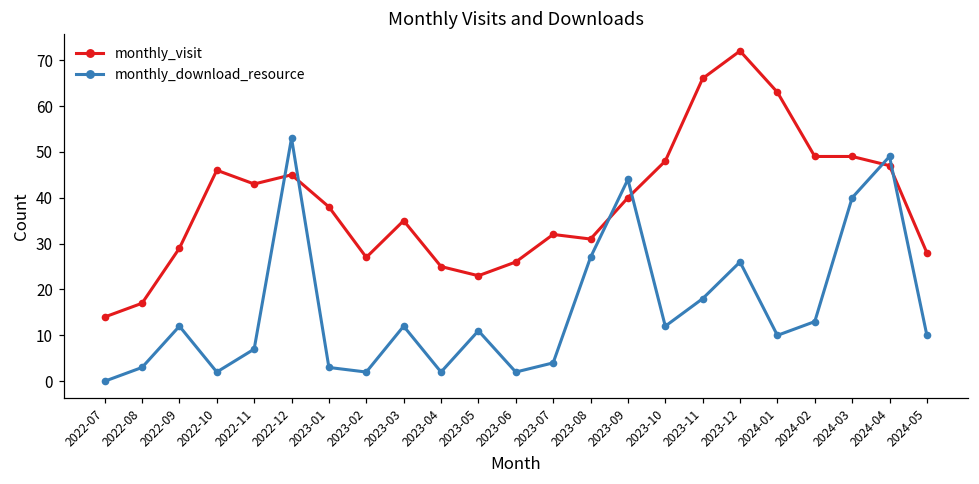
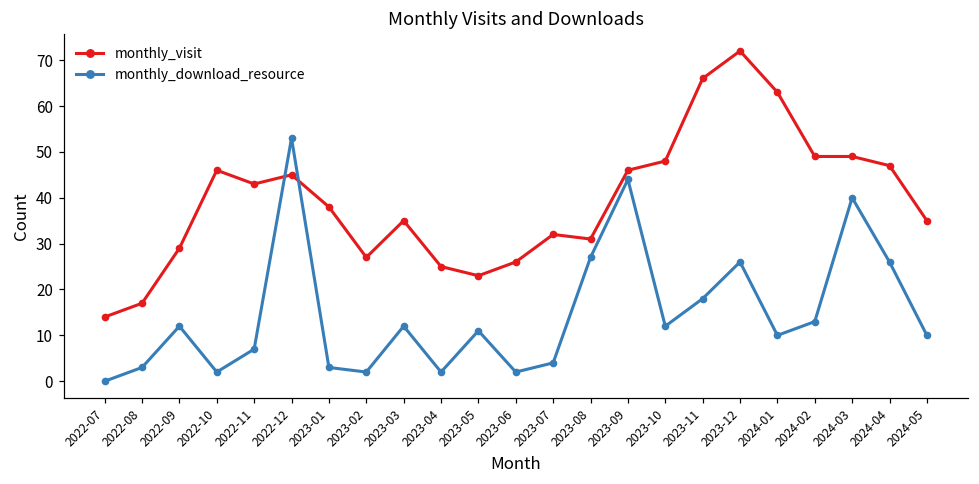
  {
    "monthly_visit": {
      "2022-07": 14,
      "2022-08": 17,
      "2022-09": 29,
      "2022-10": 46,
      "2022-11": 43,
      "2022-12": 45,
      "2023-01": 38,
      "2023-02": 27,
      "2023-03": 35,
      "2023-04": 25,
      "2023-05": 23,
      "2023-06": 26,
      "2023-07": 32,
      "2023-08": 31,
-     "2023-09": 40,
+     "2023-09": 46,
      "2023-10": 48,
      "2023-11": 66,
      "2023-12": 72,
      "2024-01": 63,
      "2024-02": 49,
      "2024-03": 49,
      "2024-04": 47,
-     "2024-05": 28
+     "2024-05": 35
    },
    "monthly_download_resource": {
      "2022-07": 0,
      "2022-08": 3,
      "2022-09": 12,
      "2022-10": 2,
      "2022-11": 7,
      "2022-12": 53,
      "2023-01": 3,
      "2023-02": 2,
      "2023-03": 12,
      "2023-04": 2,
      "2023-05": 11,
      "2023-06": 2,
      "2023-07": 4,
      "2023-08": 27,
      "2023-09": 44,
      "2023-10": 12,
      "2023-11": 18,
      "2023-12": 26,
      "2024-01": 10,
      "2024-02": 13,
      "2024-03": 40,
-     "2024-04": 49,
+     "2024-04": 26,
      "2024-05": 10
    }
  }
